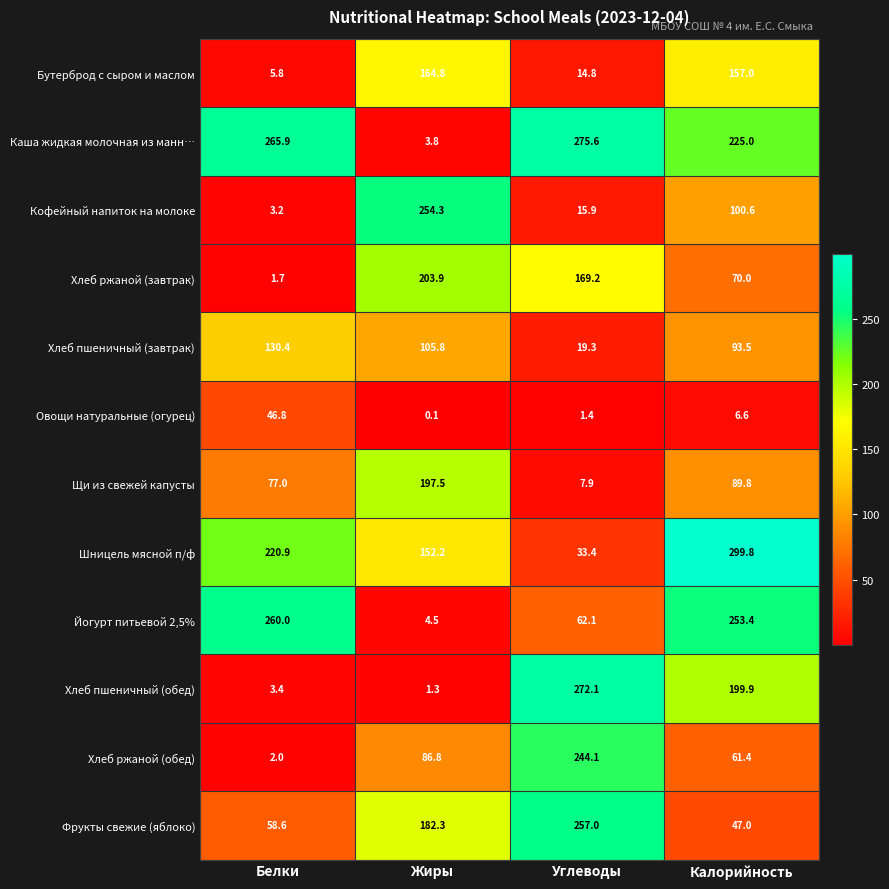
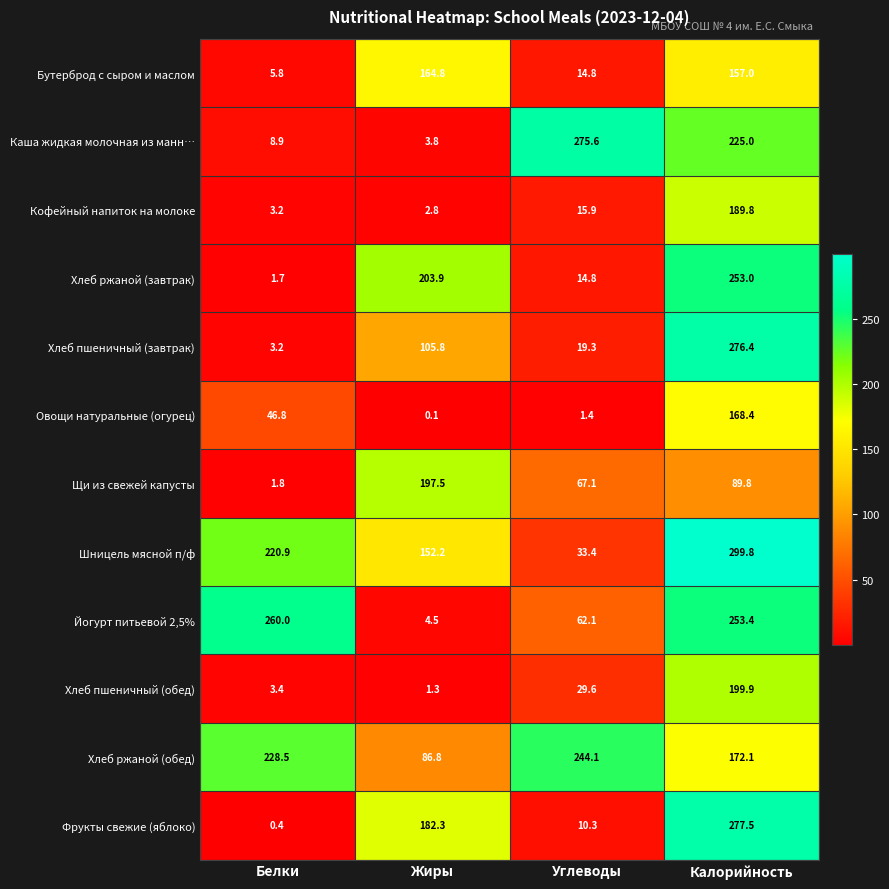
  {
    "Бутерброд с сыром и маслом": {
      "Белки": 5.8,
      "Жиры": 164.8,
      "Углеводы": 14.8,
      "Калорийность": 157.0
    },
    "Каша жидкая молочная из манн…": {
-     "Белки": 265.9,
+     "Белки": 8.9,
      "Жиры": 3.8,
      "Углеводы": 275.6,
      "Калорийность": 225.0
    },
    "Кофейный напиток на молоке": {
      "Белки": 3.2,
-     "Жиры": 254.3,
+     "Жиры": 2.8,
      "Углеводы": 15.9,
-     "Калорийность": 100.6
+     "Калорийность": 189.8
    },
    "Хлеб ржаной (завтрак)": {
      "Белки": 1.7,
      "Жиры": 203.9,
-     "Углеводы": 169.2,
-     "Калорийность": 70.0
+     "Углеводы": 14.8,
+     "Калорийность": 253.0
    },
    "Хлеб пшеничный (завтрак)": {
-     "Белки": 130.4,
+     "Белки": 3.2,
      "Жиры": 105.8,
      "Углеводы": 19.3,
-     "Калорийность": 93.5
+     "Калорийность": 276.4
    },
    "Овощи натуральные (огурец)": {
      "Белки": 46.8,
      "Жиры": 0.1,
      "Углеводы": 1.4,
-     "Калорийность": 6.6
+     "Калорийность": 168.4
    },
    "Щи из свежей капусты": {
-     "Белки": 77.0,
+     "Белки": 1.8,
      "Жиры": 197.5,
-     "Углеводы": 7.9,
+     "Углеводы": 67.1,
      "Калорийность": 89.8
    },
    "Шницель мясной п/ф": {
      "Белки": 220.9,
      "Жиры": 152.2,
      "Углеводы": 33.4,
      "Калорийность": 299.8
    },
    "Йогурт питьевой 2,5%": {
      "Белки": 260.0,
      "Жиры": 4.5,
      "Углеводы": 62.1,
      "Калорийность": 253.4
    },
    "Хлеб пшеничный (обед)": {
      "Белки": 3.4,
      "Жиры": 1.3,
-     "Углеводы": 272.1,
+     "Углеводы": 29.6,
      "Калорийность": 199.9
    },
    "Хлеб ржаной (обед)": {
-     "Белки": 2.0,
+     "Белки": 228.5,
      "Жиры": 86.8,
      "Углеводы": 244.1,
-     "Калорийность": 61.4
+     "Калорийность": 172.1
    },
    "Фрукты свежие (яблоко)": {
-     "Белки": 58.6,
+     "Белки": 0.4,
      "Жиры": 182.3,
-     "Углеводы": 257.0,
-     "Калорийность": 47.0
+     "Углеводы": 10.3,
+     "Калорийность": 277.5
    }
  }
